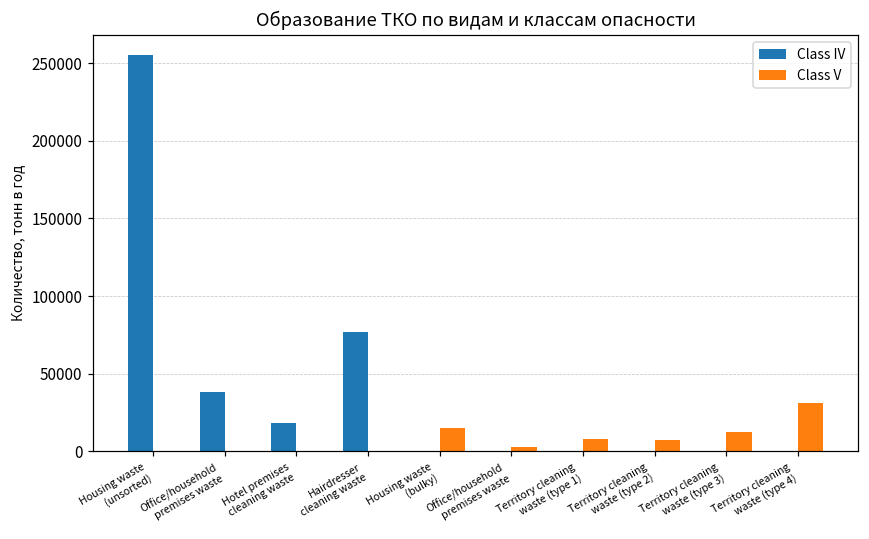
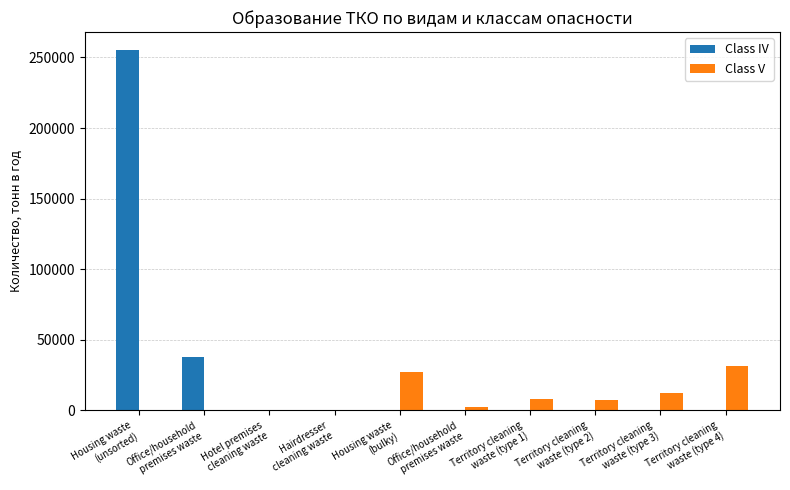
  {
    "Class IV": {
      "Housing waste (unsorted)": 255000,
-     "Hotel premises cleaning waste": 18000,
-     "Hairdresser cleaning waste": 77000,
+     "Hotel premises cleaning waste": 0,
+     "Hairdresser cleaning waste": 0,
      "Housing waste (bulky)": 0,
      "Territory cleaning waste (type 1)": 0,
      "Territory cleaning waste (type 2)": 0,
      "Territory cleaning waste (type 3)": 0,
      "Territory cleaning waste (type 4)": 0
    },
    "Class V": {
      "Housing waste (unsorted)": 0,
      "Hotel premises cleaning waste": 0,
      "Hairdresser cleaning waste": 0,
-     "Housing waste (bulky)": 15000,
+     "Housing waste (bulky)": 27000,
      "Territory cleaning waste (type 1)": 8000,
      "Territory cleaning waste (type 2)": 7000,
      "Territory cleaning waste (type 3)": 12000,
      "Territory cleaning waste (type 4)": 31000
    }
  }
